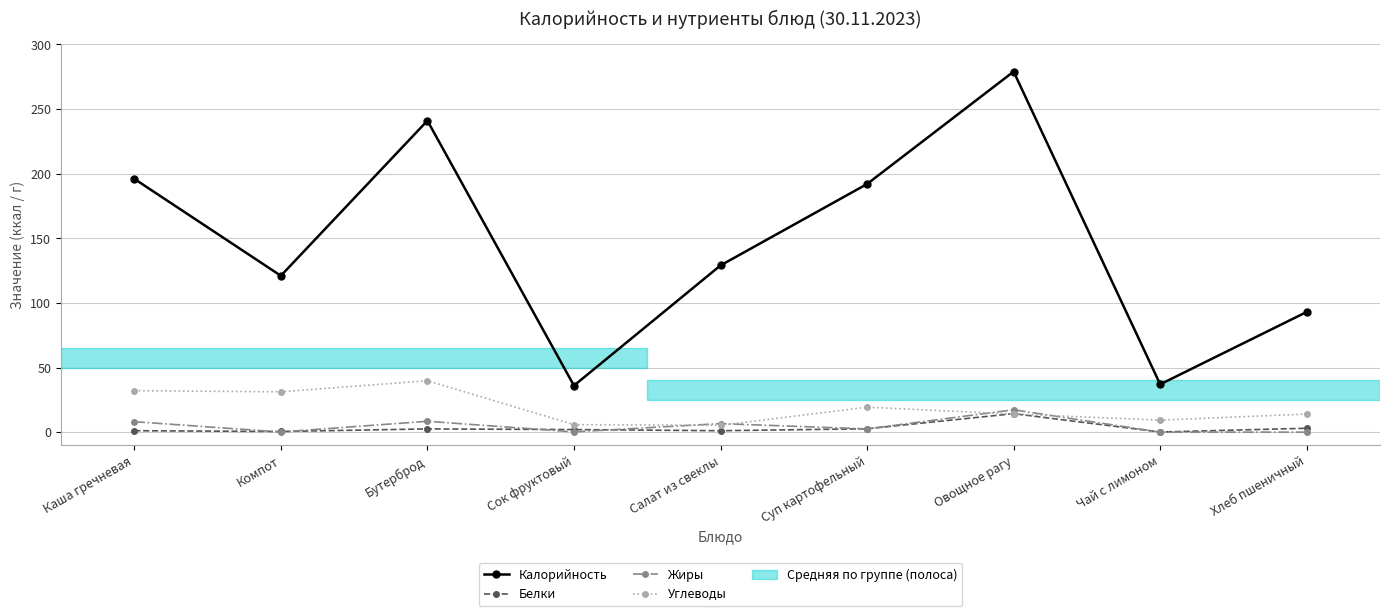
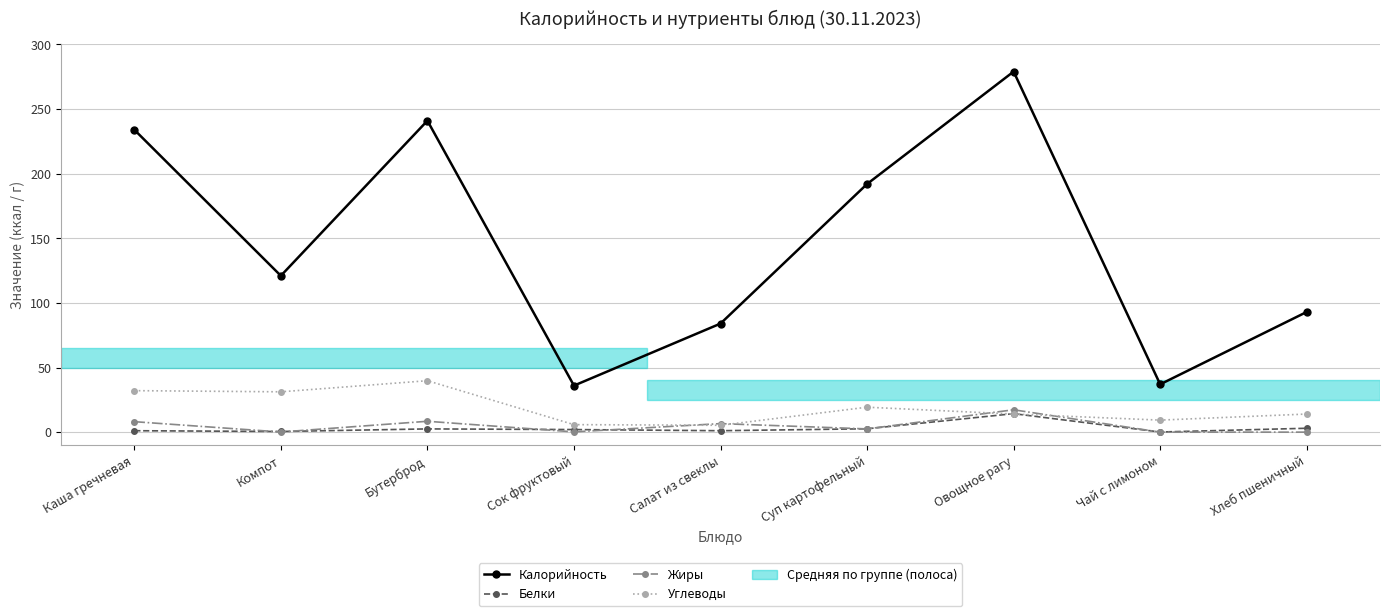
  {
    "Калорийность": {
-     "Каша гречневая": 196,
+     "Каша гречневая": 234,
      "Компот": 121,
      "Бутерброд": 241,
      "Сок фруктовый": 36,
-     "Салат из свеклы": 129,
+     "Салат из свеклы": 84,
      "Суп картофельный": 192,
      "Овощное рагу": 279,
      "Чай с лимоном": 37,
      "Хлеб пшеничный": 93
    },
    "Белки": {
      "Каша гречневая": 1,
      "Бутерброд": 3,
      "Салат из свеклы": 1,
      "Хлеб пшеничный": 3
    }
  }
